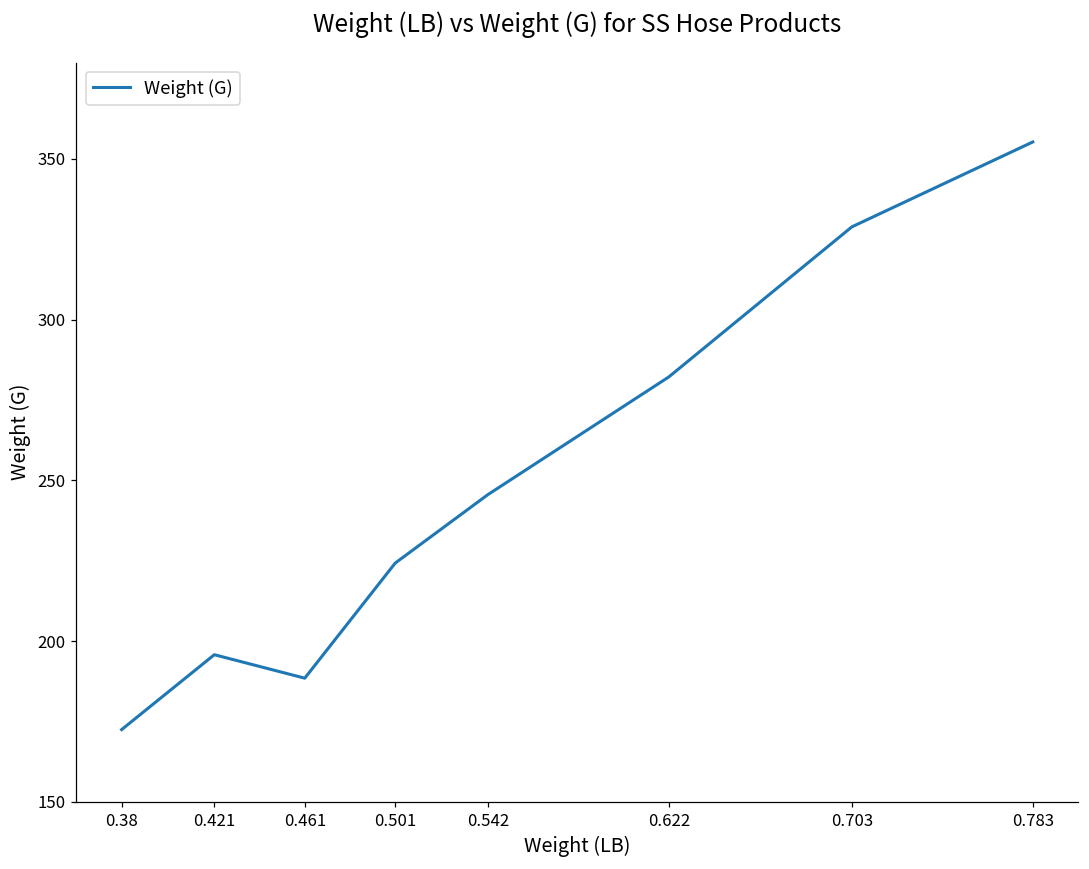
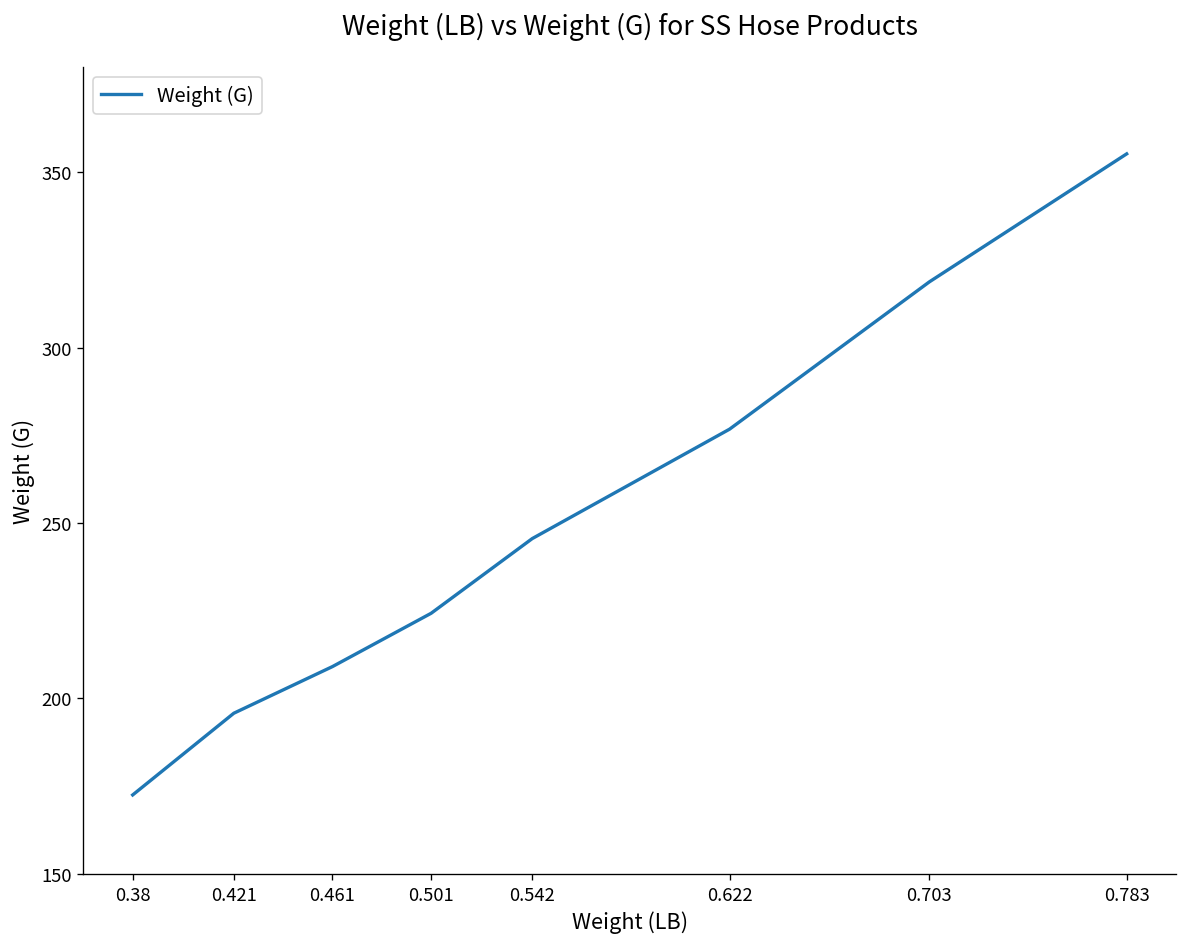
  {
    "0.38": 173,
    "0.421": 196,
-   "0.461": 189,
+   "0.461": 209,
    "0.501": 224,
    "0.542": 246,
-   "0.622": 282,
-   "0.703": 329,
+   "0.622": 277,
+   "0.703": 319,
    "0.783": 355
  }
